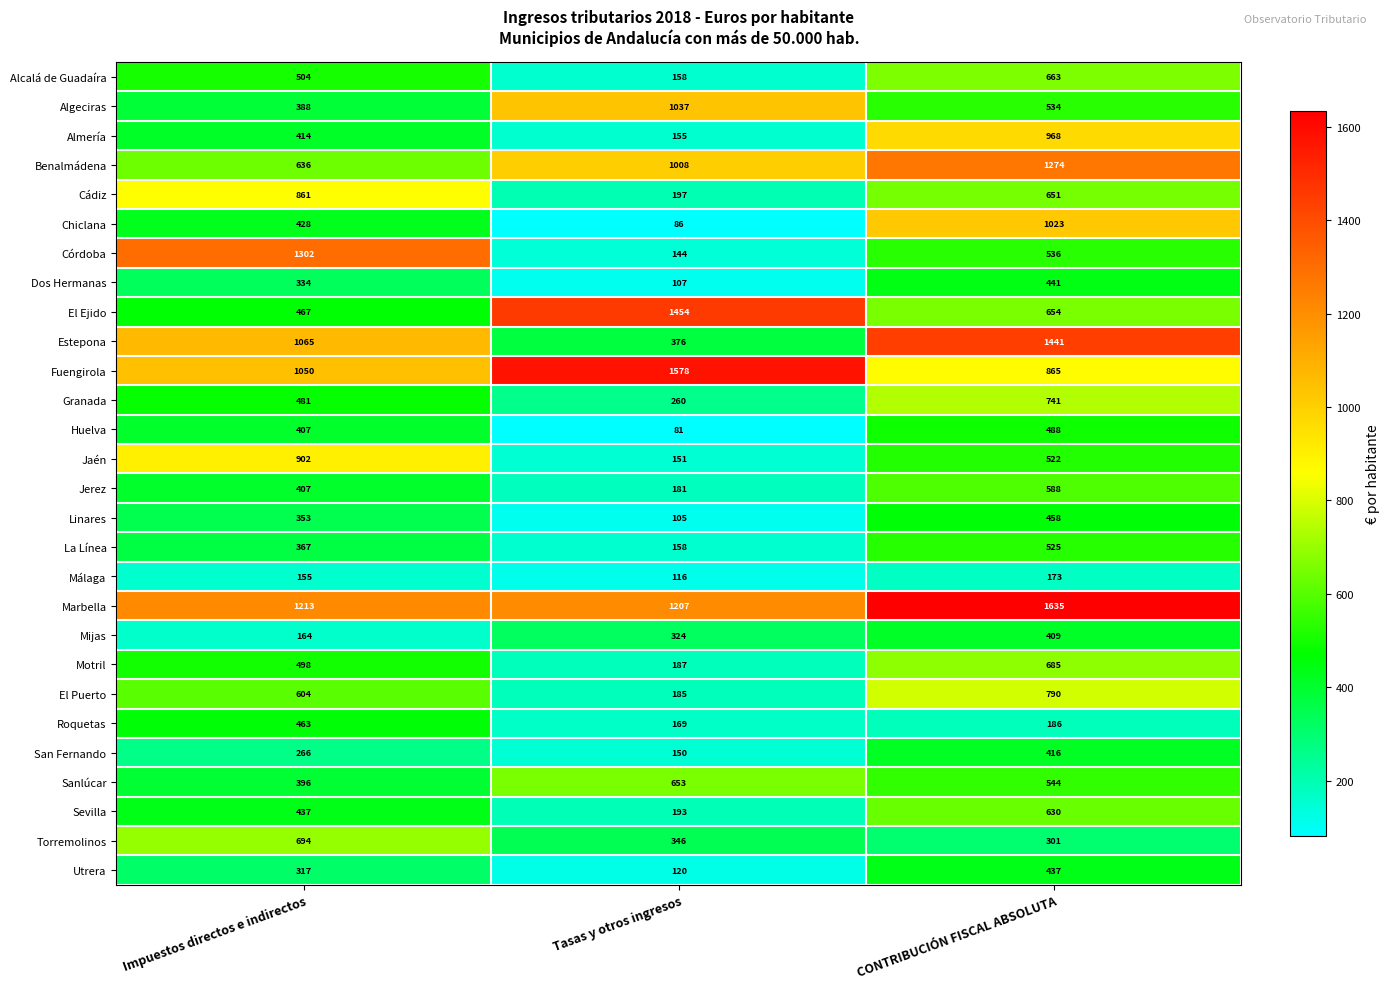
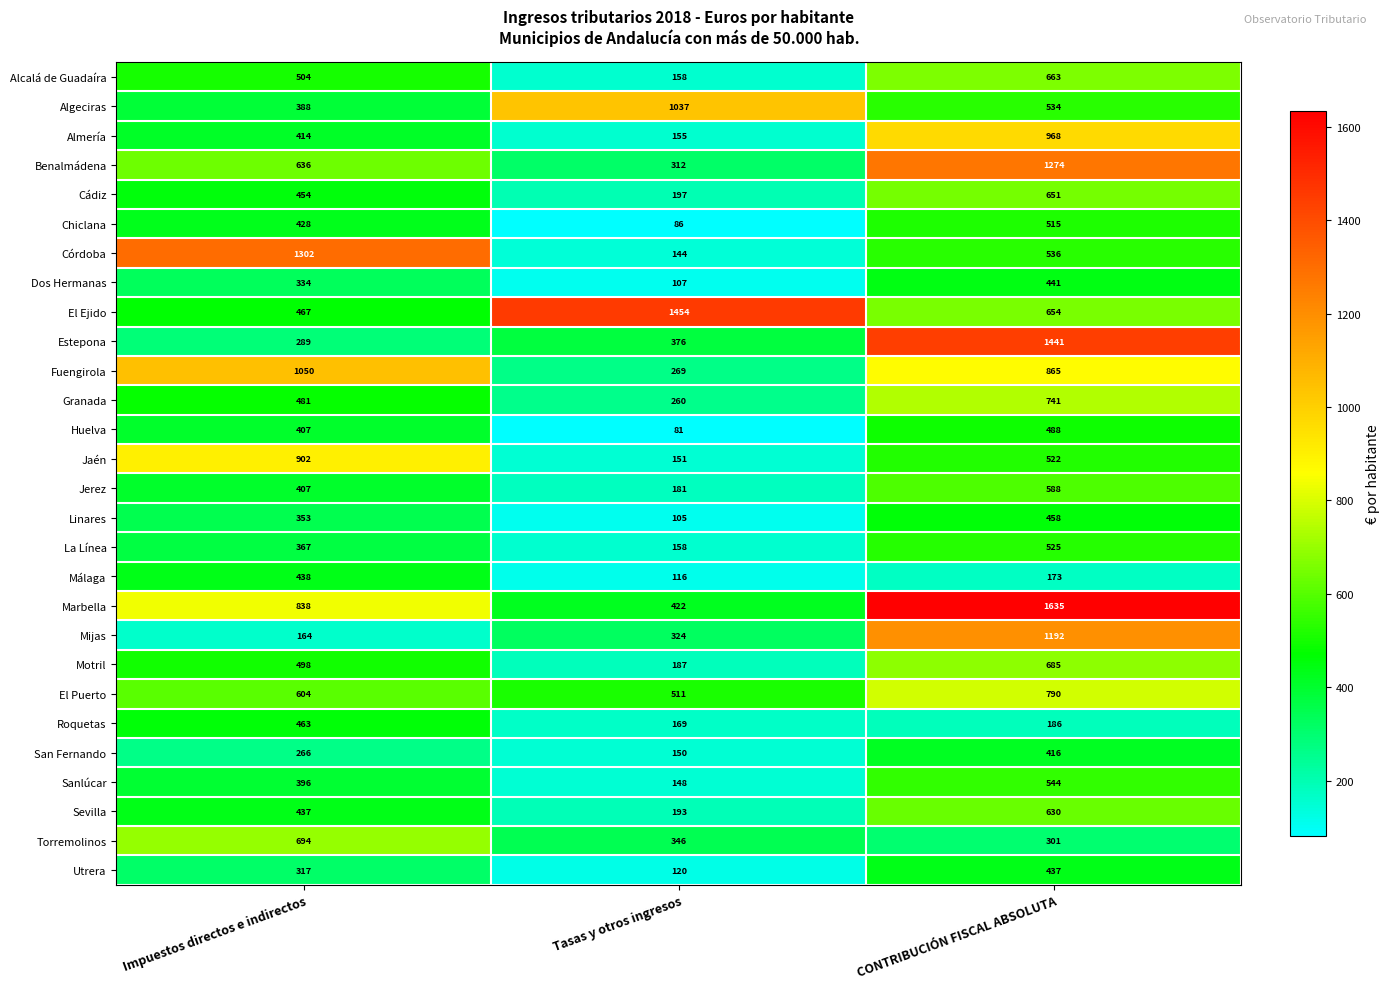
  {
    "Alcalá de Guadaíra": {
      "Impuestos directos e indirectos": 504,
      "Tasas y otros ingresos": 158,
      "CONTRIBUCIÓN FISCAL ABSOLUTA": 663
    },
    "Algeciras": {
      "Impuestos directos e indirectos": 388,
      "Tasas y otros ingresos": 1037,
      "CONTRIBUCIÓN FISCAL ABSOLUTA": 534
    },
    "Almería": {
      "Impuestos directos e indirectos": 414,
      "Tasas y otros ingresos": 155,
      "CONTRIBUCIÓN FISCAL ABSOLUTA": 968
    },
    "Benalmádena": {
      "Impuestos directos e indirectos": 636,
-     "Tasas y otros ingresos": 1008,
+     "Tasas y otros ingresos": 312,
      "CONTRIBUCIÓN FISCAL ABSOLUTA": 1274
    },
    "Cádiz": {
-     "Impuestos directos e indirectos": 861,
+     "Impuestos directos e indirectos": 454,
      "Tasas y otros ingresos": 197,
      "CONTRIBUCIÓN FISCAL ABSOLUTA": 651
    },
    "Chiclana": {
      "Impuestos directos e indirectos": 428,
      "Tasas y otros ingresos": 86,
-     "CONTRIBUCIÓN FISCAL ABSOLUTA": 1023
+     "CONTRIBUCIÓN FISCAL ABSOLUTA": 515
    },
    "Córdoba": {
      "Impuestos directos e indirectos": 1302,
      "Tasas y otros ingresos": 144,
      "CONTRIBUCIÓN FISCAL ABSOLUTA": 536
    },
    "Dos Hermanas": {
      "Impuestos directos e indirectos": 334,
      "Tasas y otros ingresos": 107,
      "CONTRIBUCIÓN FISCAL ABSOLUTA": 441
    },
    "El Ejido": {
      "Impuestos directos e indirectos": 467,
      "Tasas y otros ingresos": 1454,
      "CONTRIBUCIÓN FISCAL ABSOLUTA": 654
    },
    "Estepona": {
-     "Impuestos directos e indirectos": 1065,
+     "Impuestos directos e indirectos": 289,
      "Tasas y otros ingresos": 376,
      "CONTRIBUCIÓN FISCAL ABSOLUTA": 1441
    },
    "Fuengirola": {
      "Impuestos directos e indirectos": 1050,
-     "Tasas y otros ingresos": 1578,
+     "Tasas y otros ingresos": 269,
      "CONTRIBUCIÓN FISCAL ABSOLUTA": 865
    },
    "Granada": {
      "Impuestos directos e indirectos": 481,
      "Tasas y otros ingresos": 260,
      "CONTRIBUCIÓN FISCAL ABSOLUTA": 741
    },
    "Huelva": {
      "Impuestos directos e indirectos": 407,
      "Tasas y otros ingresos": 81,
      "CONTRIBUCIÓN FISCAL ABSOLUTA": 488
    },
    "Jaén": {
      "Impuestos directos e indirectos": 902,
      "Tasas y otros ingresos": 151,
      "CONTRIBUCIÓN FISCAL ABSOLUTA": 522
    },
    "Jerez": {
      "Impuestos directos e indirectos": 407,
      "Tasas y otros ingresos": 181,
      "CONTRIBUCIÓN FISCAL ABSOLUTA": 588
    },
    "Linares": {
      "Impuestos directos e indirectos": 353,
      "Tasas y otros ingresos": 105,
      "CONTRIBUCIÓN FISCAL ABSOLUTA": 458
    },
    "La Línea": {
      "Impuestos directos e indirectos": 367,
      "Tasas y otros ingresos": 158,
      "CONTRIBUCIÓN FISCAL ABSOLUTA": 525
    },
    "Málaga": {
-     "Impuestos directos e indirectos": 155,
+     "Impuestos directos e indirectos": 438,
      "Tasas y otros ingresos": 116,
      "CONTRIBUCIÓN FISCAL ABSOLUTA": 173
    },
    "Marbella": {
-     "Impuestos directos e indirectos": 1213,
-     "Tasas y otros ingresos": 1207,
+     "Impuestos directos e indirectos": 838,
+     "Tasas y otros ingresos": 422,
      "CONTRIBUCIÓN FISCAL ABSOLUTA": 1635
    },
    "Mijas": {
      "Impuestos directos e indirectos": 164,
      "Tasas y otros ingresos": 324,
-     "CONTRIBUCIÓN FISCAL ABSOLUTA": 409
+     "CONTRIBUCIÓN FISCAL ABSOLUTA": 1192
    },
    "Motril": {
      "Impuestos directos e indirectos": 498,
      "Tasas y otros ingresos": 187,
      "CONTRIBUCIÓN FISCAL ABSOLUTA": 685
    },
    "El Puerto": {
      "Impuestos directos e indirectos": 604,
-     "Tasas y otros ingresos": 185,
+     "Tasas y otros ingresos": 511,
      "CONTRIBUCIÓN FISCAL ABSOLUTA": 790
    },
    "Roquetas": {
      "Impuestos directos e indirectos": 463,
      "Tasas y otros ingresos": 169,
      "CONTRIBUCIÓN FISCAL ABSOLUTA": 186
    },
    "San Fernando": {
      "Impuestos directos e indirectos": 266,
      "Tasas y otros ingresos": 150,
      "CONTRIBUCIÓN FISCAL ABSOLUTA": 416
    },
    "Sanlúcar": {
      "Impuestos directos e indirectos": 396,
-     "Tasas y otros ingresos": 653,
+     "Tasas y otros ingresos": 148,
      "CONTRIBUCIÓN FISCAL ABSOLUTA": 544
    },
    "Sevilla": {
      "Impuestos directos e indirectos": 437,
      "Tasas y otros ingresos": 193,
      "CONTRIBUCIÓN FISCAL ABSOLUTA": 630
    },
    "Torremolinos": {
      "Impuestos directos e indirectos": 694,
      "Tasas y otros ingresos": 346,
      "CONTRIBUCIÓN FISCAL ABSOLUTA": 301
    },
    "Utrera": {
      "Impuestos directos e indirectos": 317,
      "Tasas y otros ingresos": 120,
      "CONTRIBUCIÓN FISCAL ABSOLUTA": 437
    }
  }
